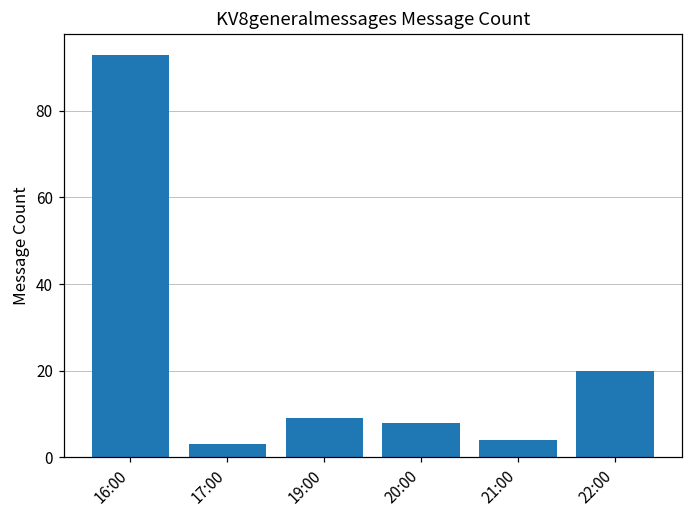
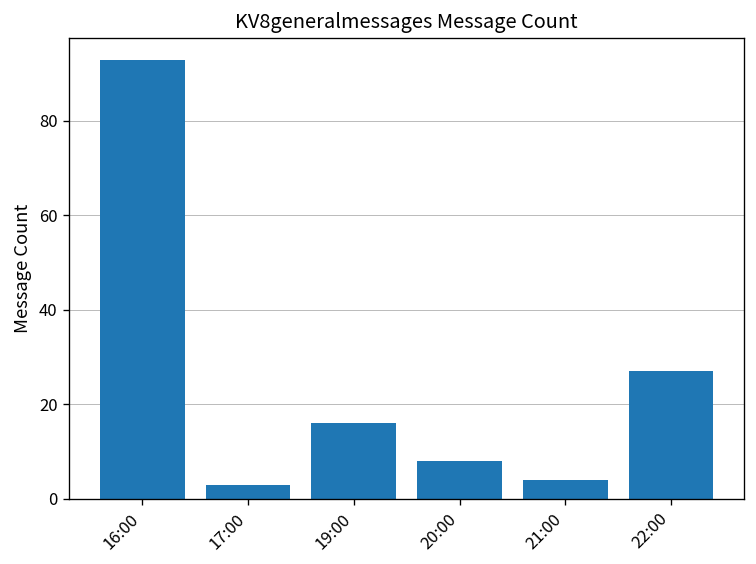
  {
    "16:00": 93,
    "17:00": 3,
-   "19:00": 9,
+   "19:00": 16,
    "20:00": 8,
    "21:00": 4,
-   "22:00": 20
+   "22:00": 27
  }
